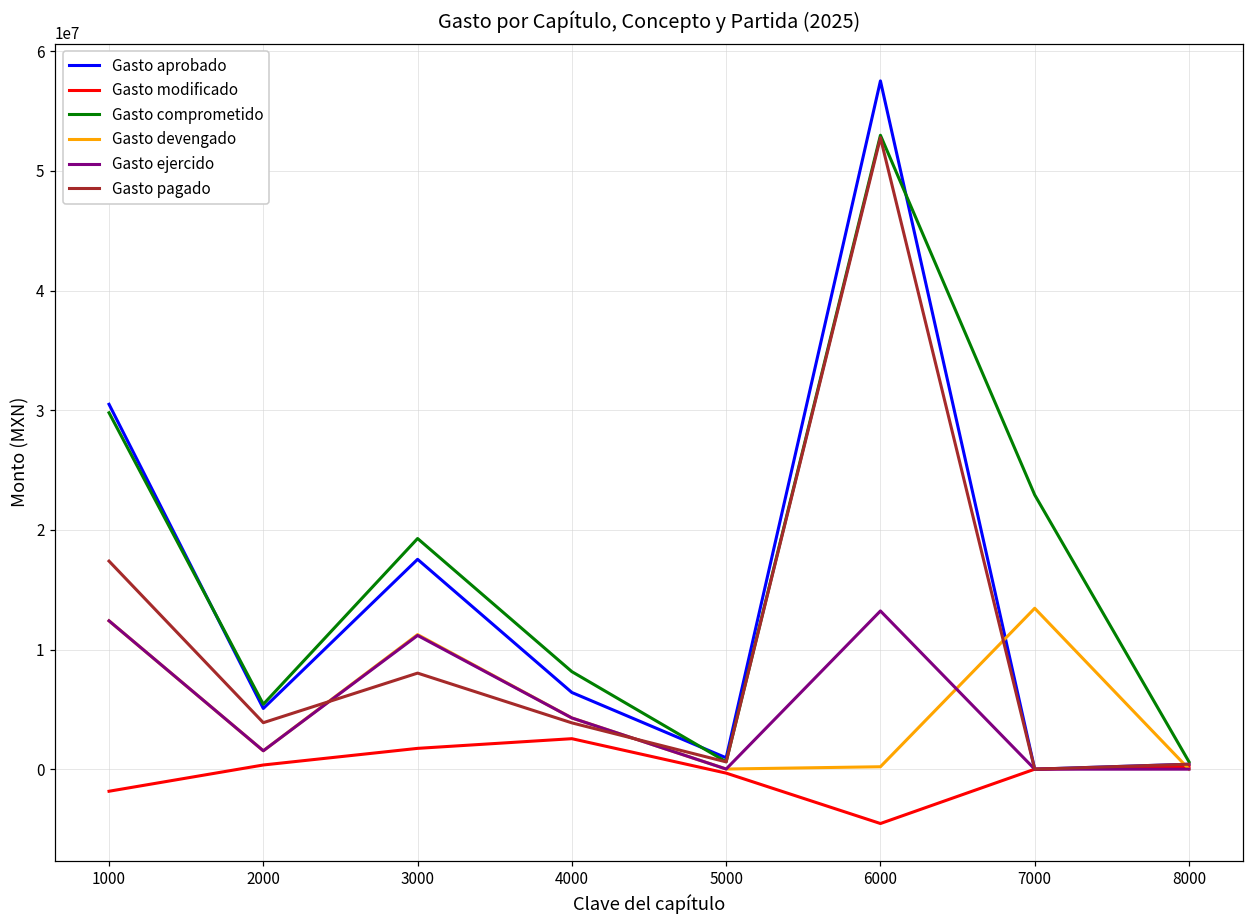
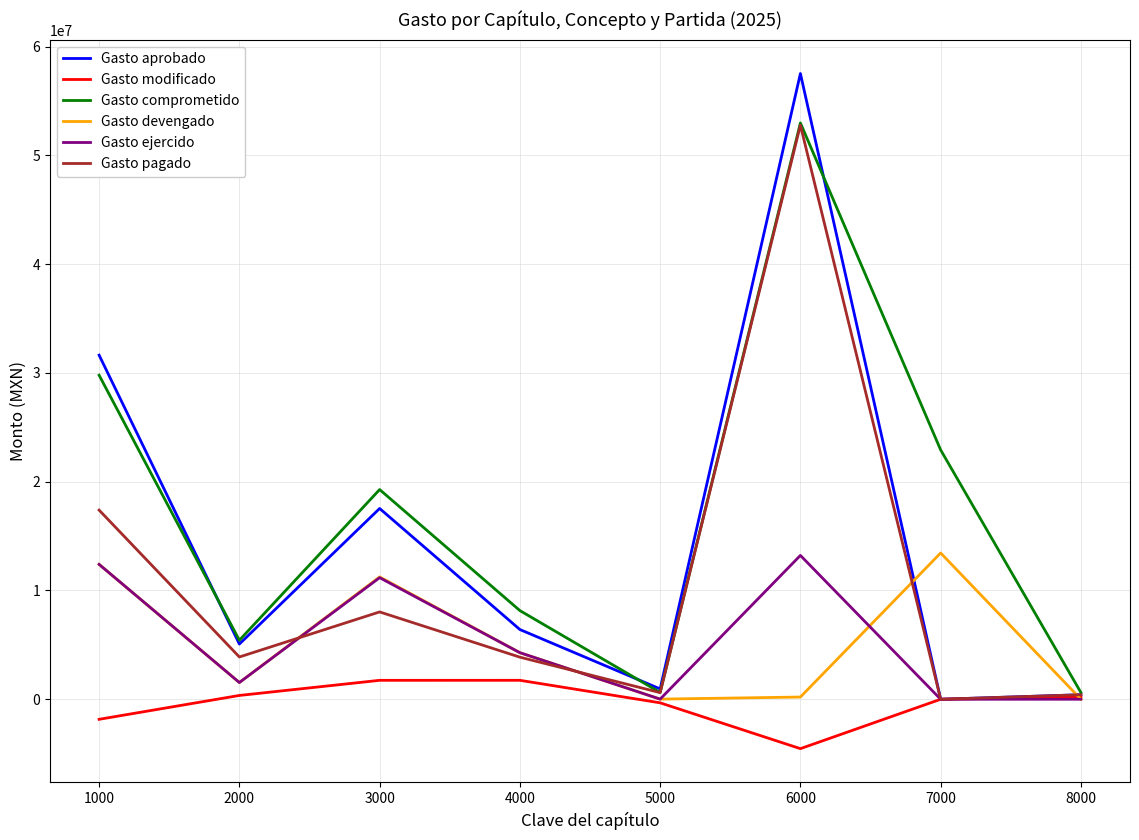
  {
    "Gasto aprobado": {
-     "1000": 30500000,
+     "1000": 31600000,
      "2000": 5100000,
      "3000": 17500000,
      "4000": 6400000,
      "5000": 1000000,
      "6000": 57500000
    },
    "Gasto modificado": {
      "1000": -1800000,
      "2000": 300000,
      "3000": 1700000,
-     "4000": 2500000,
+     "4000": 1700000,
      "5000": -300000,
      "6000": -4500000
    },
    "Gasto comprometido": {
      "1000": 29800000,
      "2000": 5400000,
      "3000": 19300000,
      "4000": 8200000,
      "7000": 22900000
    },
    "Gasto devengado": {
      "6000": 200000,
      "7000": 13400000
    },
    "Gasto ejercido": {
      "6000": 13200000
    },
    "Gasto pagado": {
      "1000": 17400000,
      "2000": 3900000,
      "3000": 8000000,
      "4000": 3900000
    }
  }
